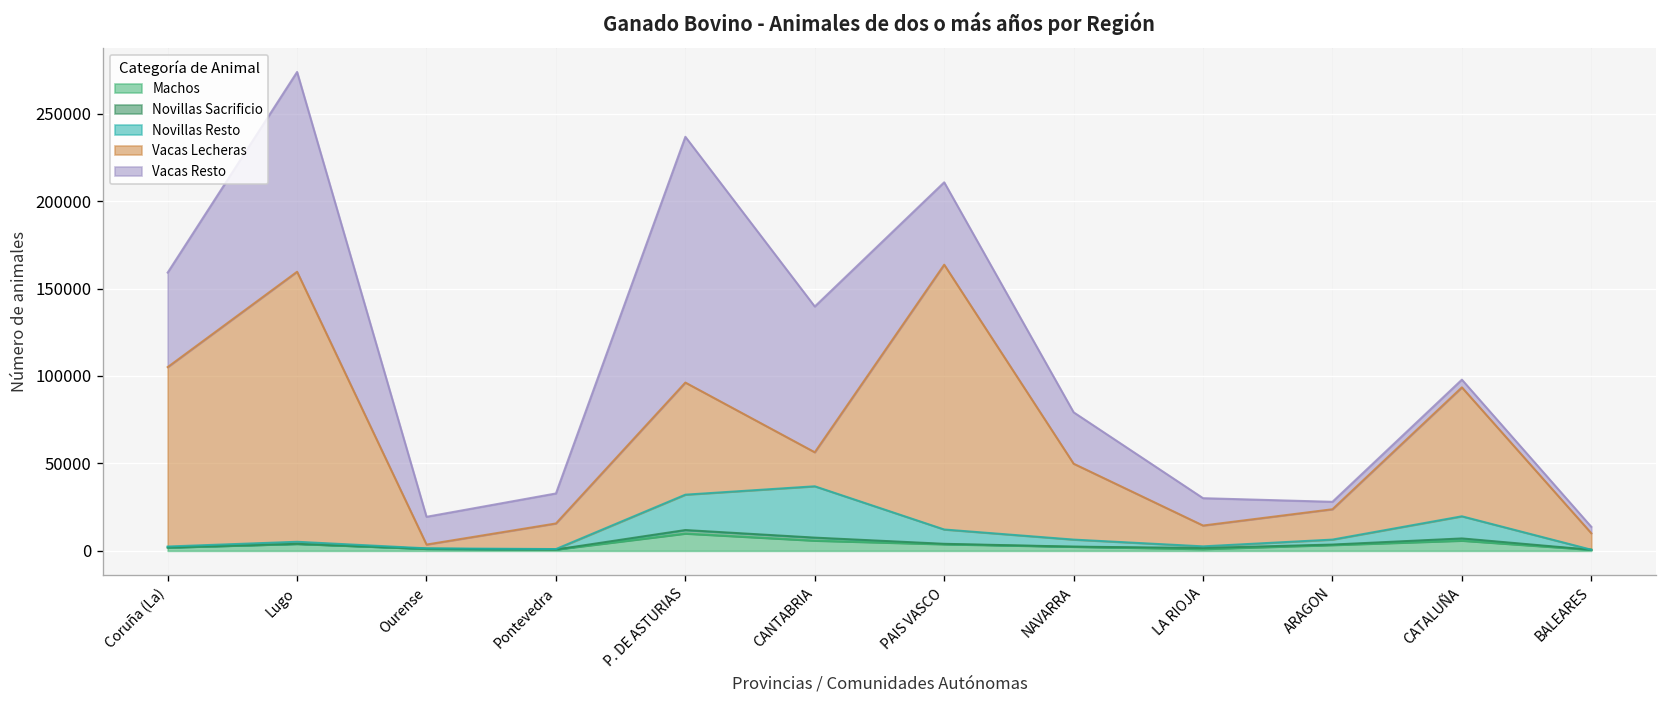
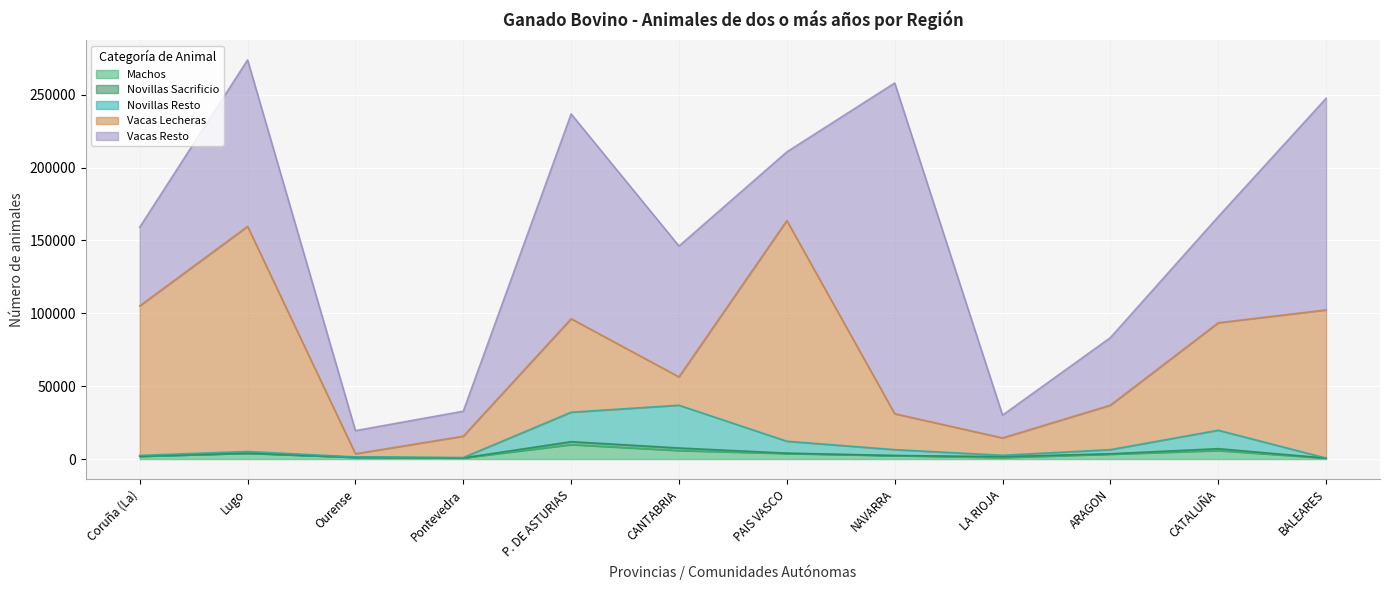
  {
    "Vacas Lecheras": {
      "Coruña (La)": 103000,
      "Lugo": 154000,
      "Ourense": 2000,
      "Pontevedra": 15000,
      "P. DE ASTURIAS": 64000,
      "CANTABRIA": 19000,
      "PAIS VASCO": 151000,
-     "NAVARRA": 43000,
+     "NAVARRA": 25000,
      "LA RIOJA": 12000,
-     "ARAGON": 17000,
+     "ARAGON": 30000,
      "CATALUÑA": 74000,
-     "BALEARES": 9000
+     "BALEARES": 102000
    },
    "Vacas Resto": {
      "Coruña (La)": 54000,
      "Lugo": 114000,
      "Ourense": 16000,
      "Pontevedra": 17000,
      "P. DE ASTURIAS": 141000,
-     "CANTABRIA": 83000,
+     "CANTABRIA": 90000,
      "PAIS VASCO": 47000,
-     "NAVARRA": 29000,
+     "NAVARRA": 227000,
      "LA RIOJA": 16000,
-     "ARAGON": 4000,
-     "CATALUÑA": 4000,
-     "BALEARES": 4000
+     "ARAGON": 46000,
+     "CATALUÑA": 73000,
+     "BALEARES": 145000
    }
  }
